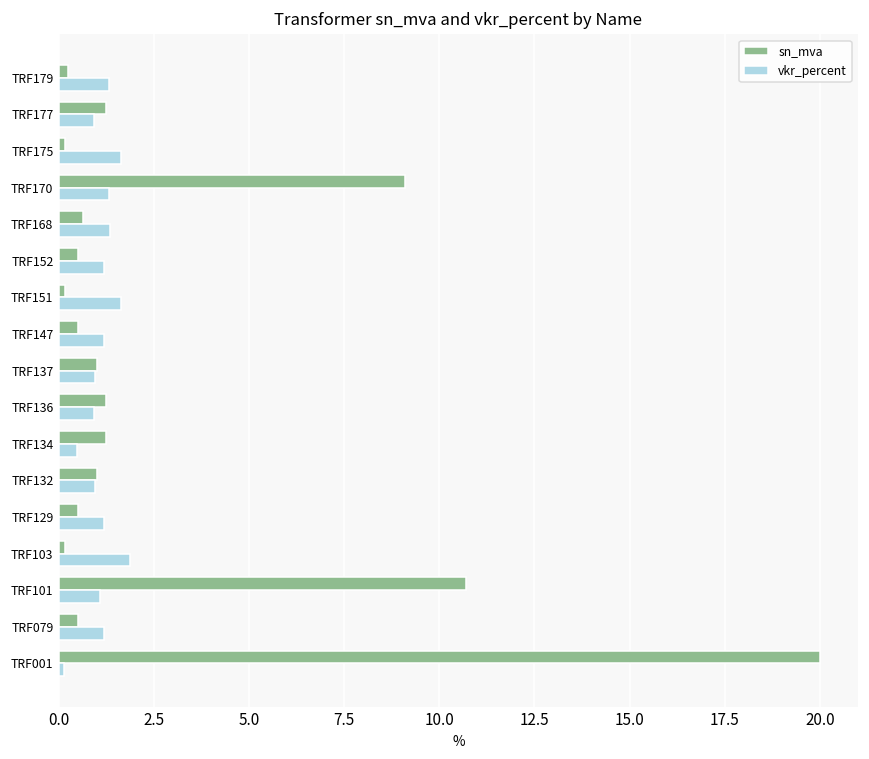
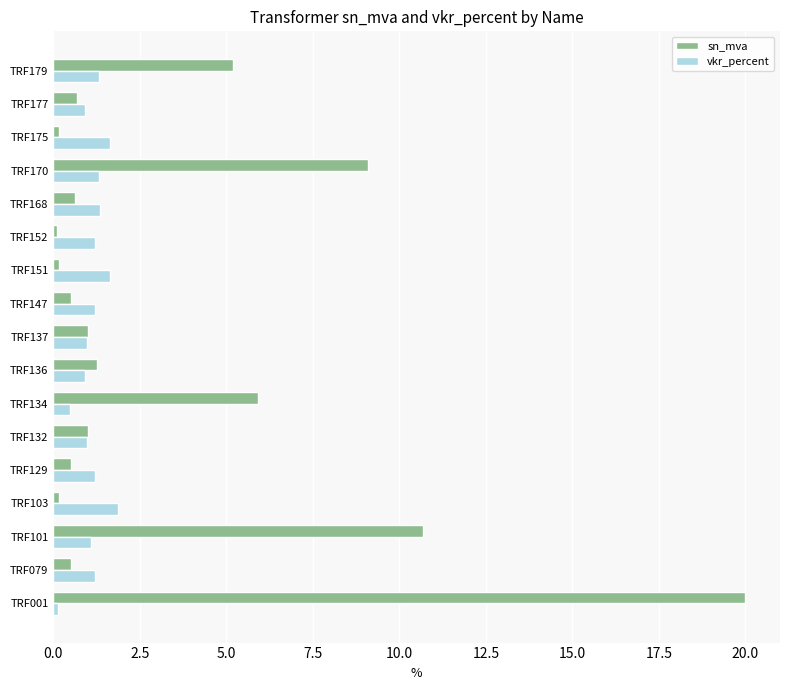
  {
    "sn_mva": {
-     "TRF179": 0.3,
-     "TRF177": 1.3,
+     "TRF179": 5.2,
+     "TRF177": 0.7,
      "TRF175": 0.2,
      "TRF170": 9.1,
      "TRF168": 0.6,
-     "TRF152": 0.5,
+     "TRF152": 0.1,
      "TRF151": 0.2,
      "TRF147": 0.5,
      "TRF137": 1.0,
      "TRF136": 1.3,
-     "TRF134": 1.3,
+     "TRF134": 5.9,
      "TRF132": 1.0,
      "TRF129": 0.5,
      "TRF103": 0.2,
      "TRF101": 10.7,
      "TRF079": 0.5,
      "TRF001": 20.0
    },
    "vkr_percent": {
      "TRF179": 1.3,
      "TRF177": 0.9,
      "TRF175": 1.6,
      "TRF170": 1.3,
      "TRF168": 1.3,
      "TRF152": 1.2,
      "TRF151": 1.6,
      "TRF147": 1.2,
      "TRF137": 1.0,
      "TRF136": 0.9,
      "TRF134": 0.5,
      "TRF132": 1.0,
      "TRF129": 1.2,
      "TRF103": 1.9,
      "TRF101": 1.1,
      "TRF079": 1.2,
      "TRF001": 0.1
    }
  }
